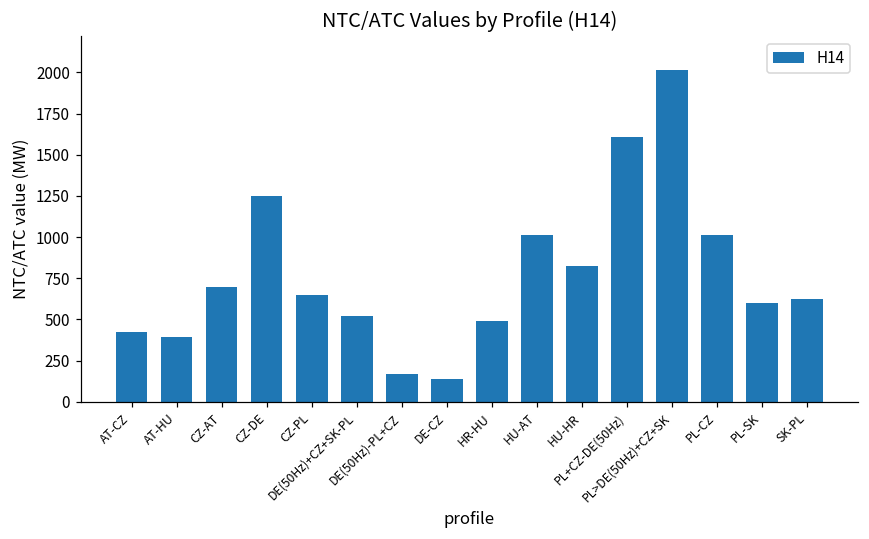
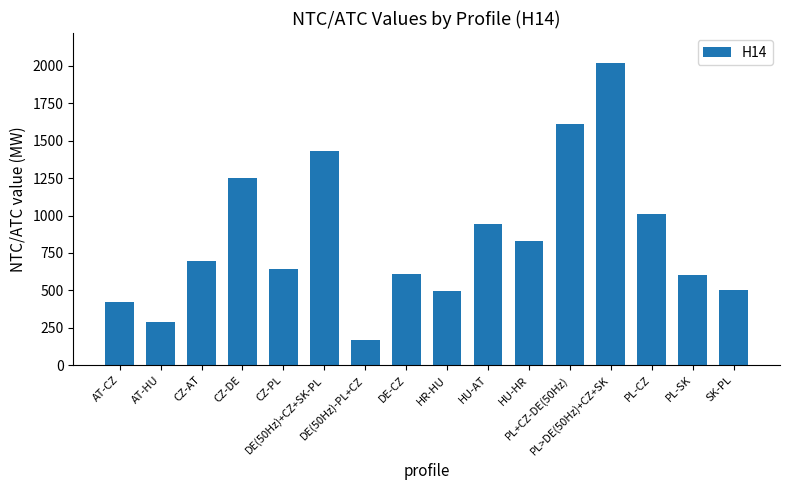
  {
    "AT-CZ": 430,
-   "AT-HU": 390,
+   "AT-HU": 290,
    "CZ-AT": 700,
    "CZ-DE": 1250,
    "CZ-PL": 650,
-   "DE(50Hz)+CZ+SK-PL": 520,
+   "DE(50Hz)+CZ+SK-PL": 1430,
    "DE(50Hz)-PL+CZ": 170,
-   "DE-CZ": 140,
+   "DE-CZ": 610,
    "HR-HU": 490,
-   "HU-AT": 1010,
+   "HU-AT": 940,
    "HU-HR": 830,
    "PL+CZ-DE(50Hz)": 1610,
    "PL>DE(50Hz)+CZ+SK": 2020,
    "PL-CZ": 1010,
    "PL-SK": 600,
-   "SK-PL": 620
+   "SK-PL": 500
  }
